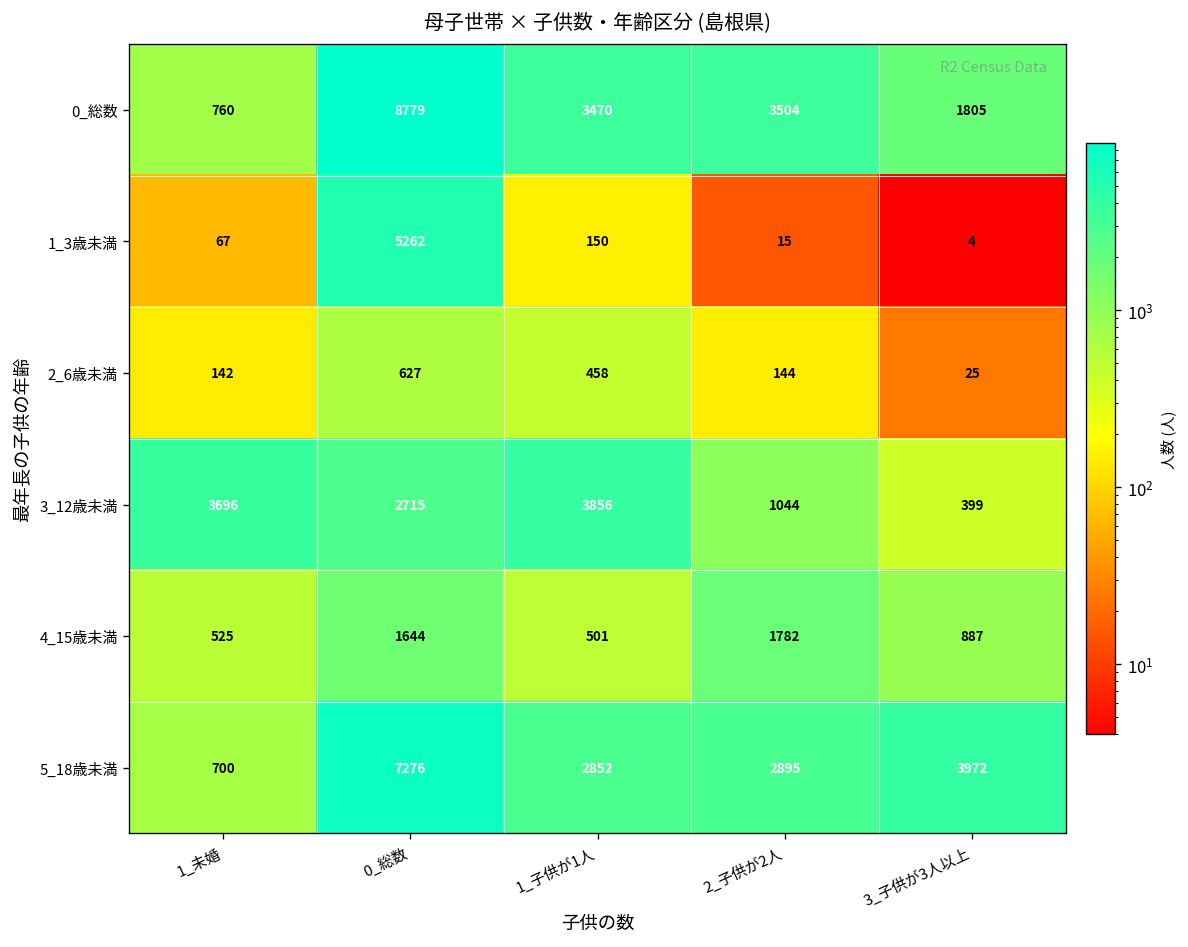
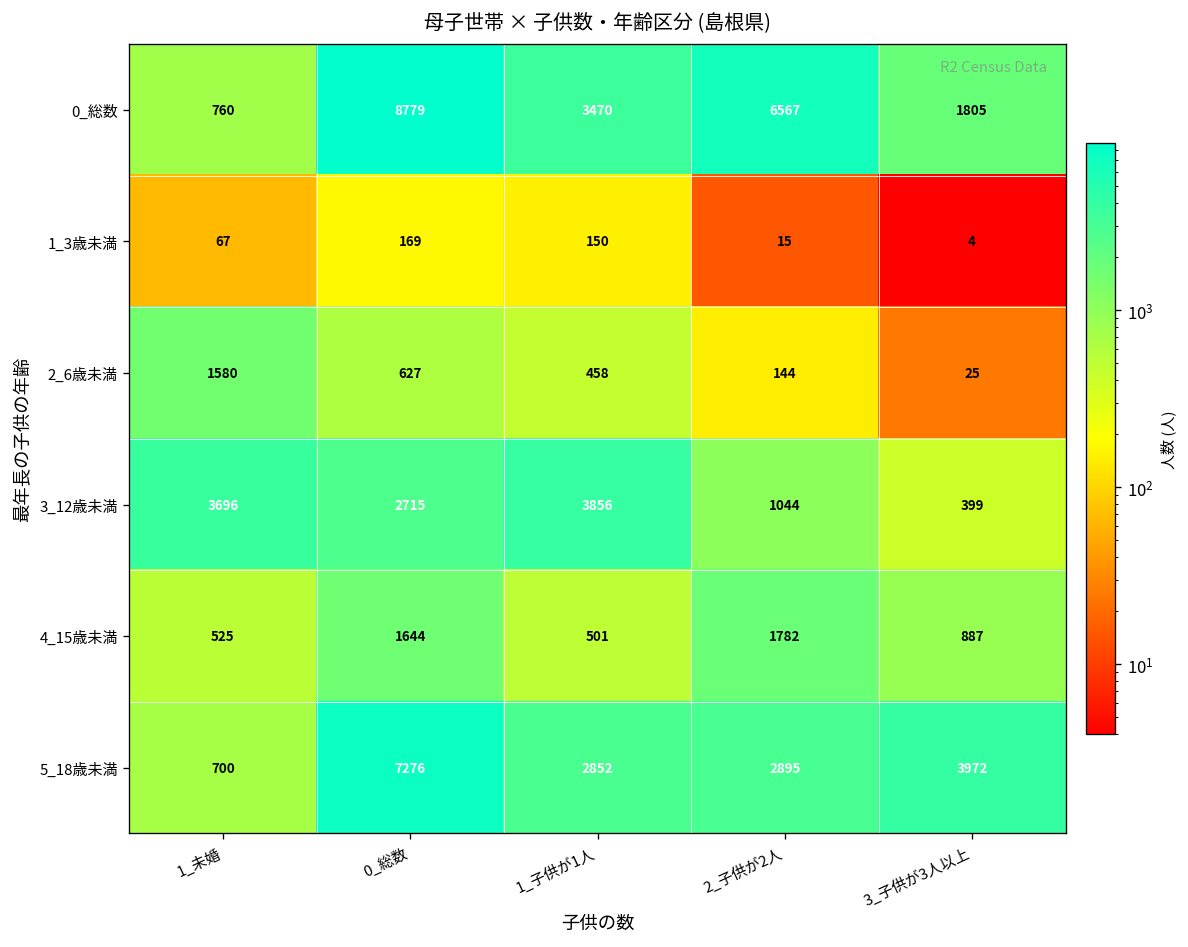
  {
    "0_総数": {
      "1_未婚": 760,
      "0_総数": 8779,
      "1_子供が1人": 3470,
-     "2_子供が2人": 3504
+     "2_子供が2人": 6567
    },
    "1_3歳未満": {
      "1_未婚": 67,
-     "0_総数": 5262,
+     "0_総数": 169,
      "1_子供が1人": 150,
      "2_子供が2人": 15,
      "3_子供が3人以上": 4
    },
    "2_6歳未満": {
-     "1_未婚": 142,
+     "1_未婚": 1580,
      "0_総数": 627,
      "1_子供が1人": 458,
      "2_子供が2人": 144,
      "3_子供が3人以上": 25
    },
    "3_12歳未満": {
      "1_未婚": 3696,
      "0_総数": 2715,
      "1_子供が1人": 3856,
      "2_子供が2人": 1044,
      "3_子供が3人以上": 399
    },
    "4_15歳未満": {
      "1_未婚": 525,
      "0_総数": 1644,
      "1_子供が1人": 501,
      "2_子供が2人": 1782,
      "3_子供が3人以上": 887
    },
    "5_18歳未満": {
      "1_未婚": 700,
      "0_総数": 7276,
      "1_子供が1人": 2852,
      "2_子供が2人": 2895,
      "3_子供が3人以上": 3972
    }
  }
